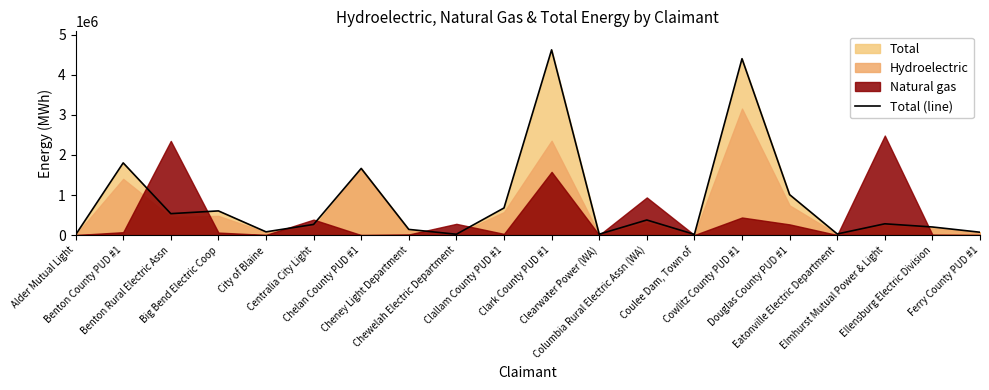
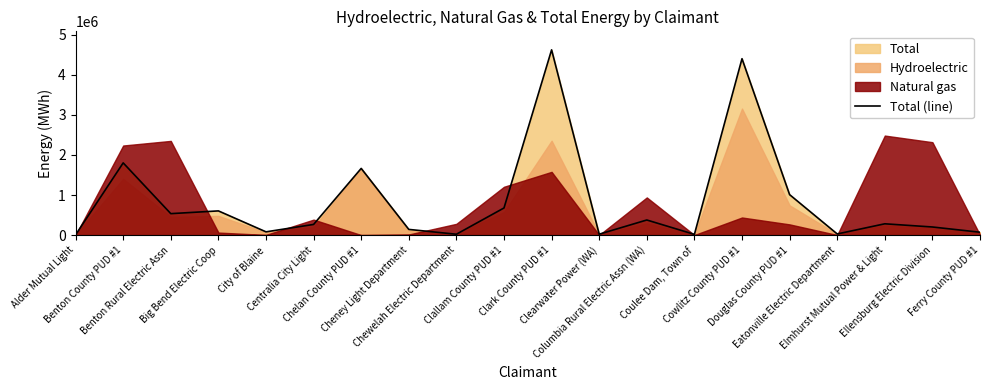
  {
    "Natural gas": {
-     "Benton County PUD #1": 100000,
+     "Benton County PUD #1": 2200000,
      "Benton Rural Electric Assn": 2400000,
      "Centralia City Light": 400000,
      "Chelan County PUD #1": 0,
      "Chewelah Electric Department": 300000,
-     "Clallam County PUD #1": 0,
+     "Clallam County PUD #1": 1200000,
      "Clark County PUD #1": 1600000,
      "Columbia Rural Electric Assn (WA)": 900000,
      "Cowlitz County PUD #1": 400000,
      "Douglas County PUD #1": 300000,
      "Elmhurst Mutual Power & Light": 2500000,
-     "Ellensburg Electric Division": 0
+     "Ellensburg Electric Division": 2300000
    }
  }
